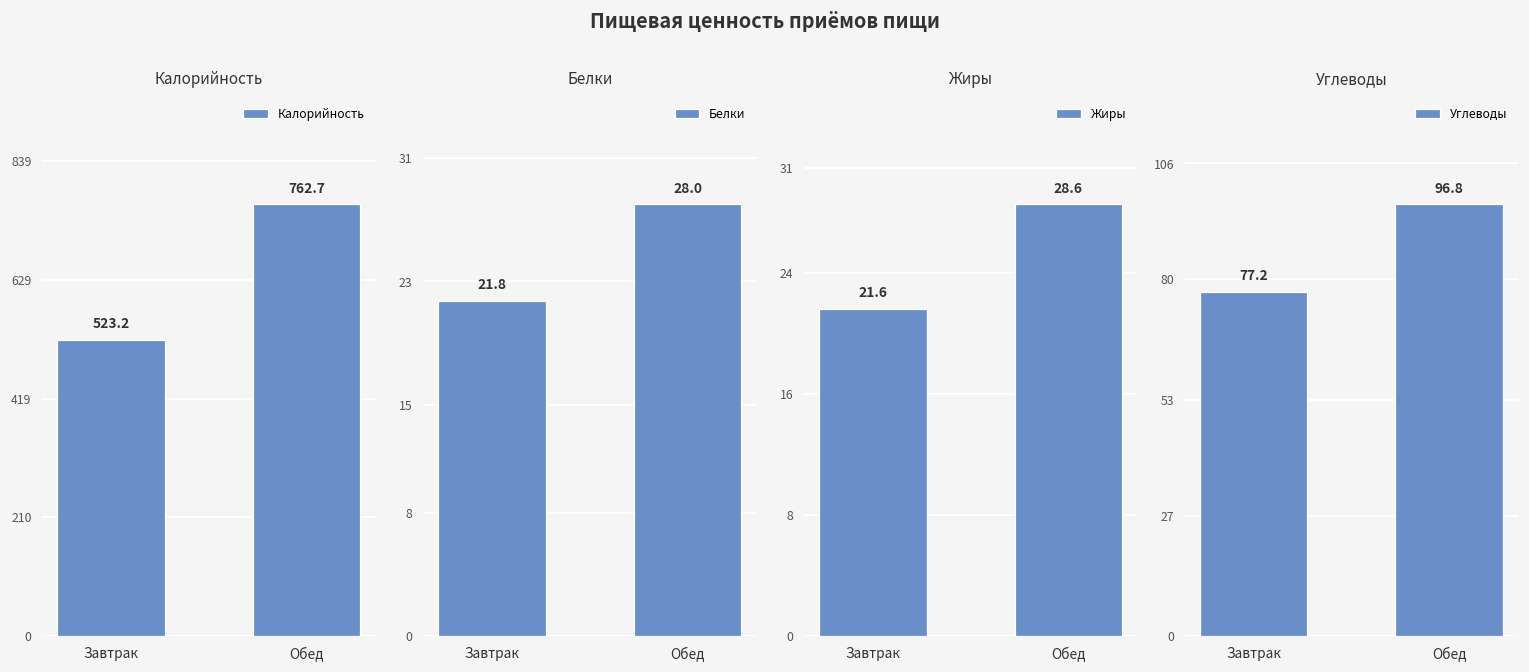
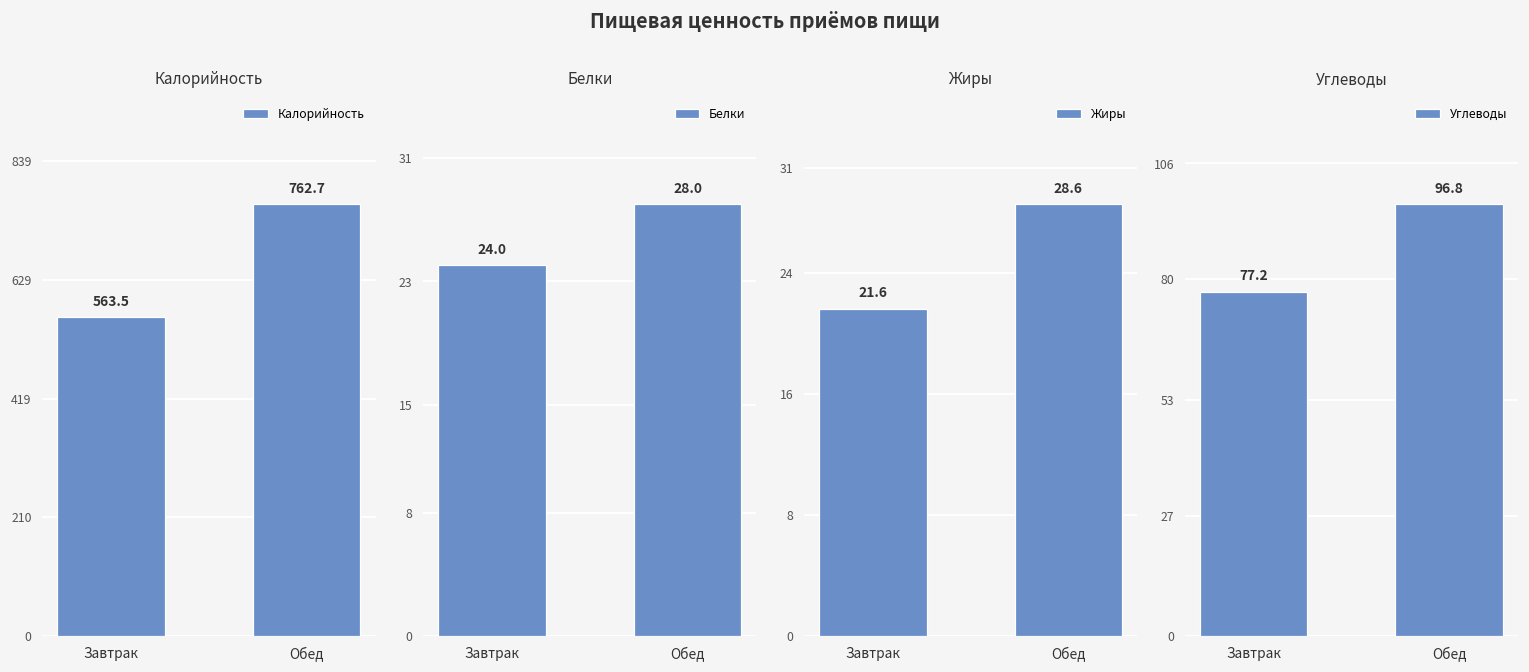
  {
    "Калорийность": {
-     "Завтрак": 523.2,
+     "Завтрак": 563.5,
      "Обед": 762.7
    },
    "Белки": {
-     "Завтрак": 21.8,
+     "Завтрак": 24.0,
      "Обед": 28.0
    },
    "Жиры": {
      "Завтрак": 21.6,
      "Обед": 28.6
    },
    "Углеводы": {
      "Завтрак": 77.2,
      "Обед": 96.8
    }
  }
